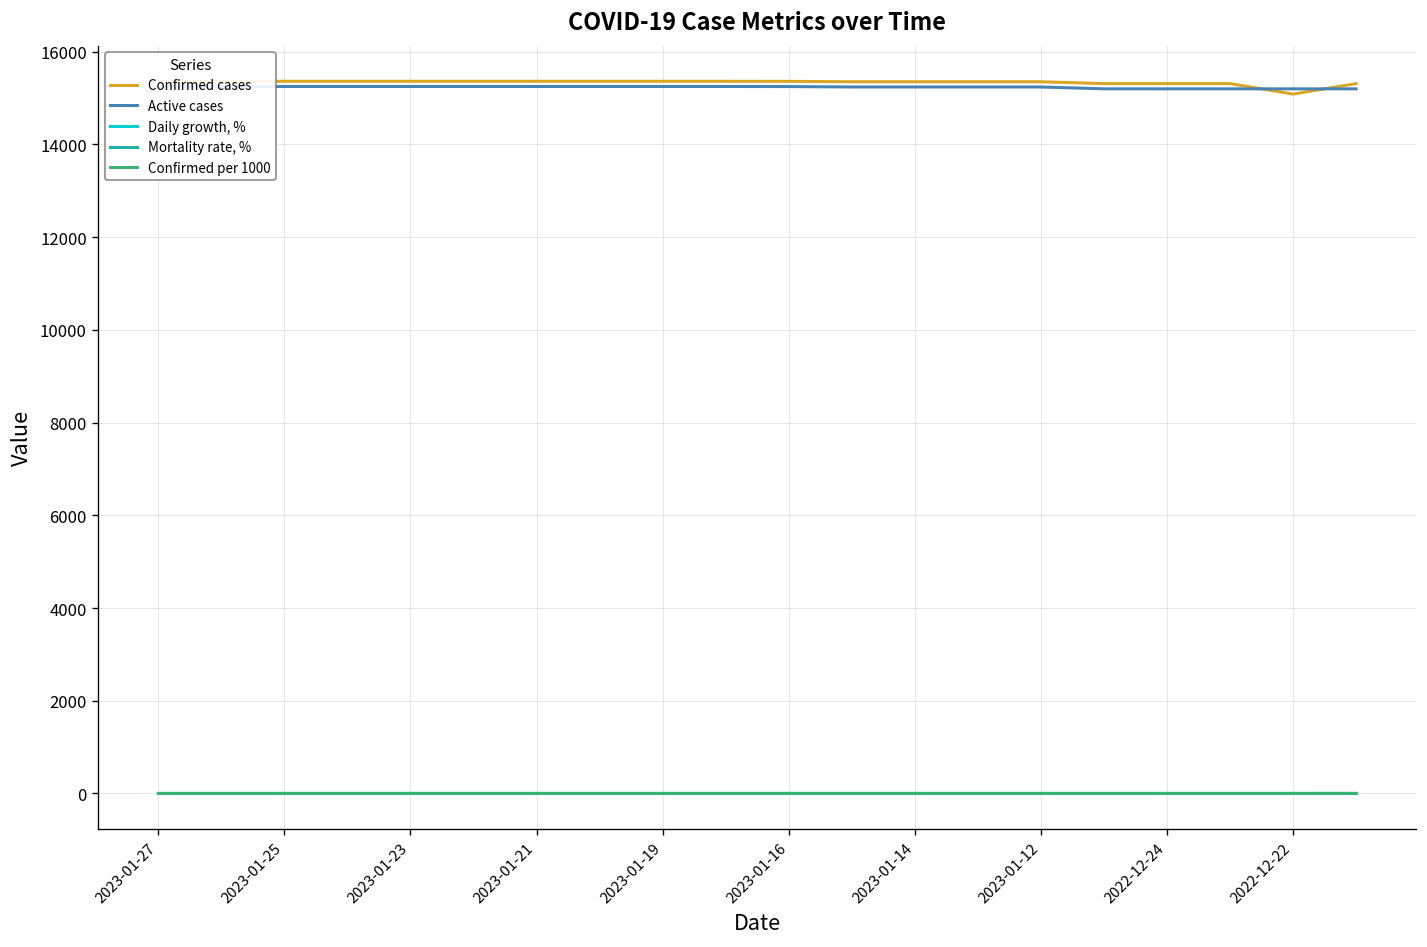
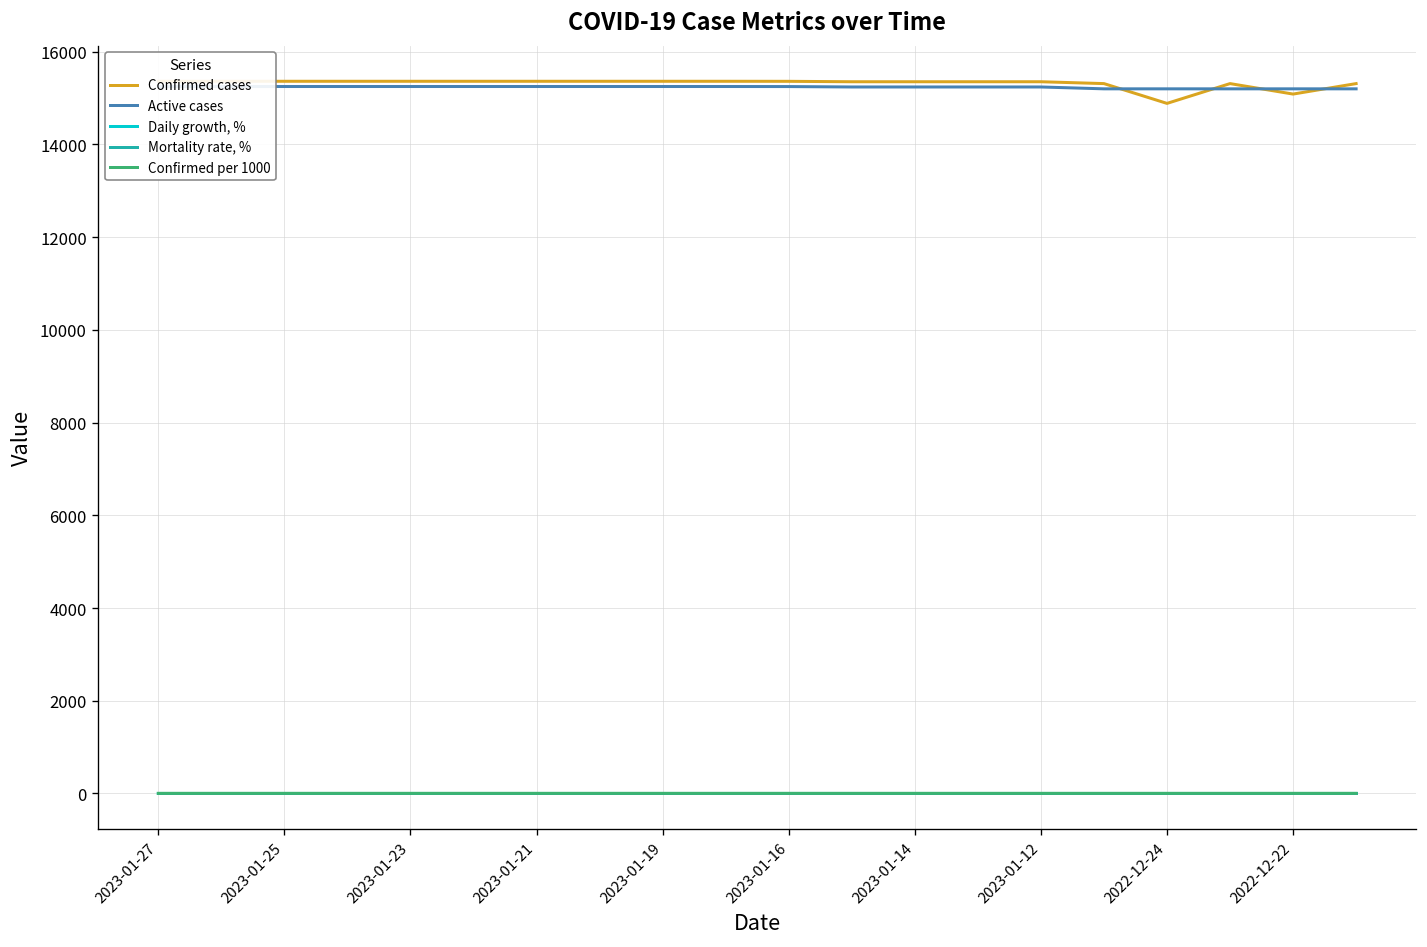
  {
    "Confirmed cases": {
      "2023-01-25": 15400,
      "2023-01-23": 15400,
      "2023-01-21": 15400,
      "2023-01-19": 15400,
      "2023-01-16": 15400,
      "2023-01-14": 15400,
      "2023-01-12": 15400,
-     "2022-12-24": 15300,
+     "2022-12-24": 14900,
      "2022-12-22": 15100
    },
    "Active cases": {
      "2023-01-25": 15200,
      "2023-01-23": 15200,
      "2023-01-21": 15200,
      "2023-01-19": 15200,
      "2023-01-16": 15200,
      "2023-01-14": 15200,
      "2023-01-12": 15200,
      "2022-12-24": 15200,
      "2022-12-22": 15200
    },
    "Confirmed per 1000": {
      "2023-01-27": 0,
      "2023-01-25": 0,
      "2023-01-23": 0,
      "2023-01-21": 0,
      "2023-01-19": 0,
      "2023-01-16": 0,
      "2023-01-14": 0,
      "2023-01-12": 0,
      "2022-12-24": 0,
      "2022-12-22": 0
    }
  }
